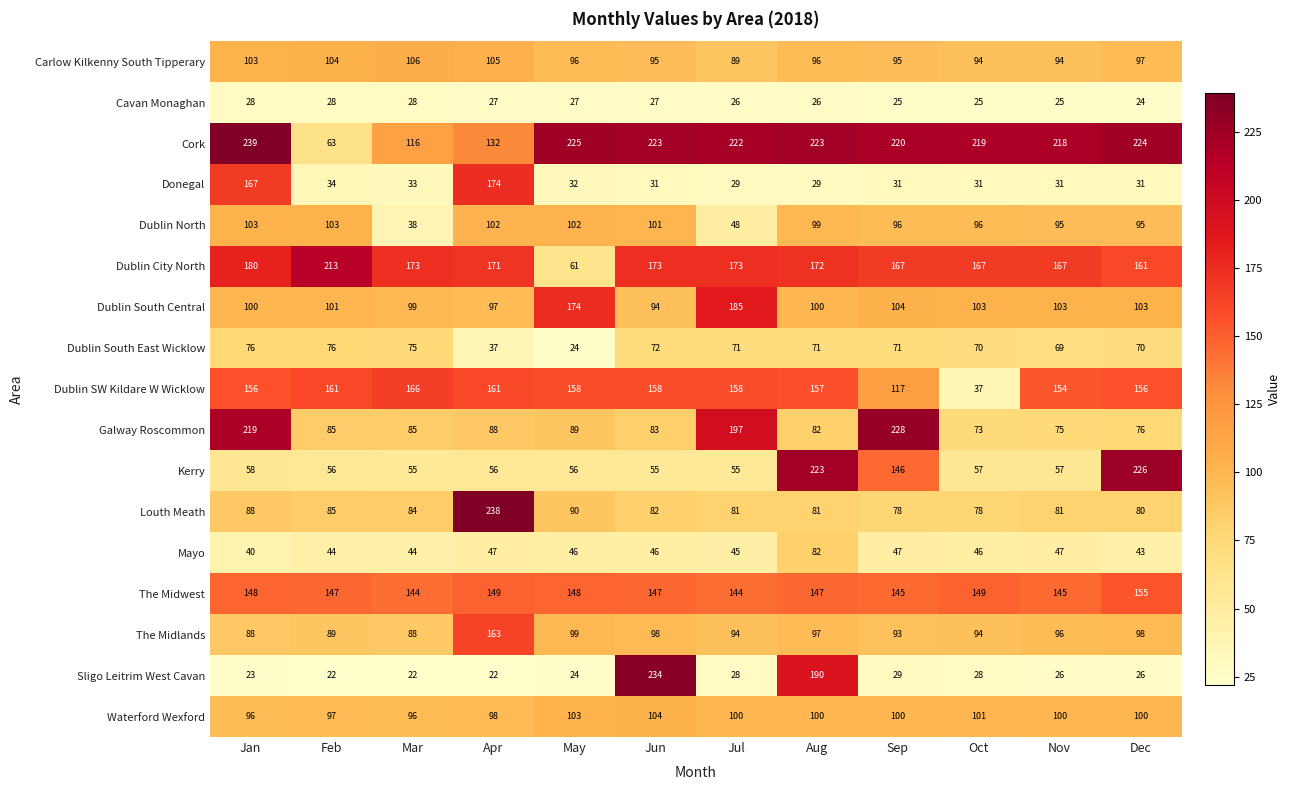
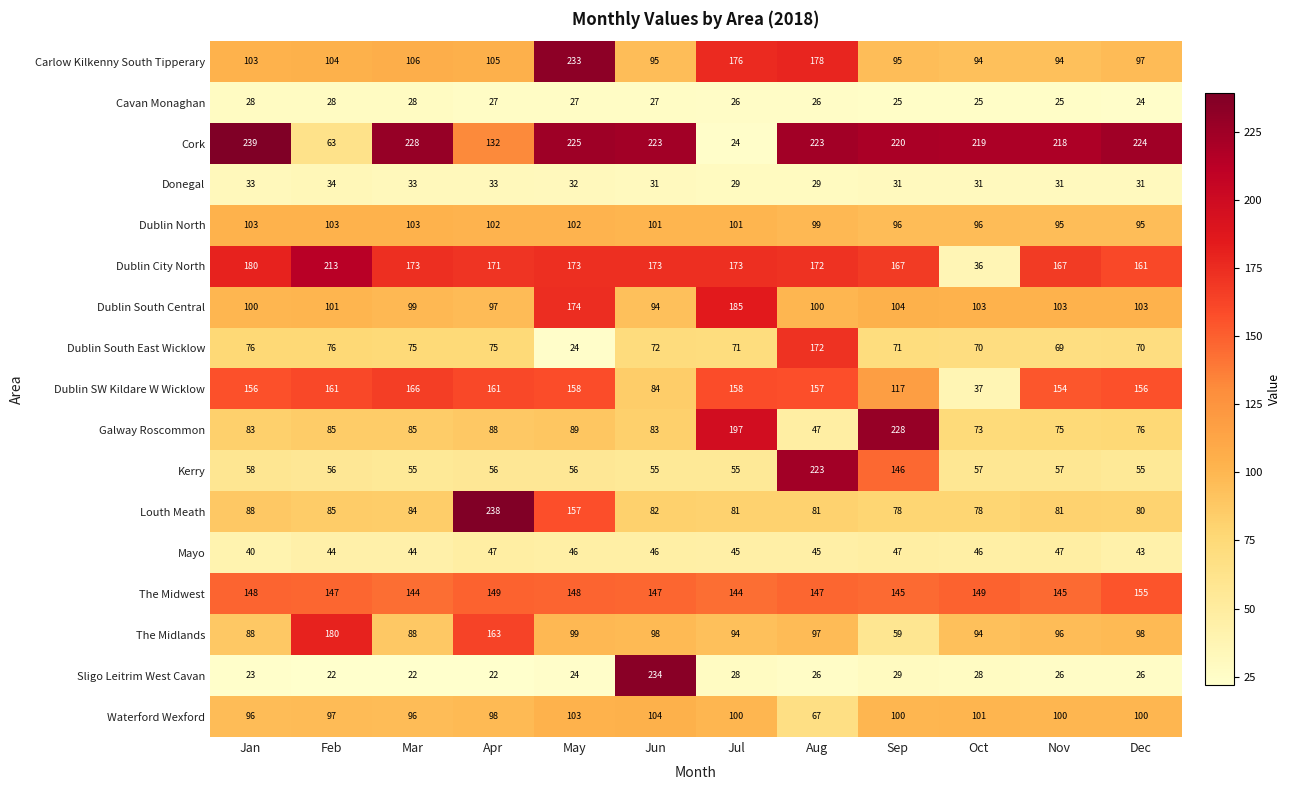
  {
    "Carlow Kilkenny South Tipperary": {
      "Jan": 103,
      "Feb": 104,
      "Mar": 106,
      "Apr": 105,
-     "May": 96,
+     "May": 233,
      "Jun": 95,
-     "Jul": 89,
-     "Aug": 96,
+     "Jul": 176,
+     "Aug": 178,
      "Sep": 95,
      "Oct": 94,
      "Nov": 94,
      "Dec": 97
    },
    "Cork": {
      "Jan": 239,
      "Feb": 63,
-     "Mar": 116,
+     "Mar": 228,
      "Apr": 132,
      "May": 225,
      "Jun": 223,
-     "Jul": 222,
+     "Jul": 24,
      "Aug": 223,
      "Sep": 220,
      "Oct": 219,
      "Nov": 218,
      "Dec": 224
    },
    "Donegal": {
-     "Jan": 167,
+     "Jan": 33,
      "Feb": 34,
      "Mar": 33,
-     "Apr": 174,
+     "Apr": 33,
      "May": 32,
      "Jun": 31,
      "Jul": 29,
      "Aug": 29,
      "Sep": 31,
      "Oct": 31,
      "Nov": 31,
      "Dec": 31
    },
    "Dublin North": {
      "Jan": 103,
      "Feb": 103,
-     "Mar": 38,
+     "Mar": 103,
      "Apr": 102,
      "May": 102,
      "Jun": 101,
-     "Jul": 48,
+     "Jul": 101,
      "Aug": 99,
      "Sep": 96,
      "Oct": 96,
      "Nov": 95,
      "Dec": 95
    },
    "Dublin City North": {
      "Jan": 180,
      "Feb": 213,
      "Mar": 173,
      "Apr": 171,
-     "May": 61,
+     "May": 173,
      "Jun": 173,
      "Jul": 173,
      "Aug": 172,
      "Sep": 167,
-     "Oct": 167,
+     "Oct": 36,
      "Nov": 167,
      "Dec": 161
    },
    "Dublin South East Wicklow": {
      "Jan": 76,
      "Feb": 76,
      "Mar": 75,
-     "Apr": 37,
+     "Apr": 75,
      "May": 24,
      "Jun": 72,
      "Jul": 71,
-     "Aug": 71,
+     "Aug": 172,
      "Sep": 71,
      "Oct": 70,
      "Nov": 69,
      "Dec": 70
    },
    "Dublin SW Kildare W Wicklow": {
      "Jan": 156,
      "Feb": 161,
      "Mar": 166,
      "Apr": 161,
      "May": 158,
-     "Jun": 158,
+     "Jun": 84,
      "Jul": 158,
      "Aug": 157,
      "Sep": 117,
      "Oct": 37,
      "Nov": 154,
      "Dec": 156
    },
    "Galway Roscommon": {
-     "Jan": 219,
+     "Jan": 83,
      "Feb": 85,
      "Mar": 85,
      "Apr": 88,
      "May": 89,
      "Jun": 83,
      "Jul": 197,
-     "Aug": 82,
+     "Aug": 47,
      "Sep": 228,
      "Oct": 73,
      "Nov": 75,
      "Dec": 76
    },
    "Kerry": {
      "Jan": 58,
      "Feb": 56,
      "Mar": 55,
      "Apr": 56,
      "May": 56,
      "Jun": 55,
      "Jul": 55,
      "Aug": 223,
      "Sep": 146,
      "Oct": 57,
      "Nov": 57,
-     "Dec": 226
+     "Dec": 55
    },
    "Louth Meath": {
      "Jan": 88,
      "Feb": 85,
      "Mar": 84,
      "Apr": 238,
-     "May": 90,
+     "May": 157,
      "Jun": 82,
      "Jul": 81,
      "Aug": 81,
      "Sep": 78,
      "Oct": 78,
      "Nov": 81,
      "Dec": 80
    },
    "Mayo": {
      "Jan": 40,
      "Feb": 44,
      "Mar": 44,
      "Apr": 47,
      "May": 46,
      "Jun": 46,
      "Jul": 45,
-     "Aug": 82,
+     "Aug": 45,
      "Sep": 47,
      "Oct": 46,
      "Nov": 47,
      "Dec": 43
    },
    "The Midlands": {
      "Jan": 88,
-     "Feb": 89,
+     "Feb": 180,
      "Mar": 88,
      "Apr": 163,
      "May": 99,
      "Jun": 98,
      "Jul": 94,
      "Aug": 97,
-     "Sep": 93,
+     "Sep": 59,
      "Oct": 94,
      "Nov": 96,
      "Dec": 98
    },
    "Sligo Leitrim West Cavan": {
      "Jan": 23,
      "Feb": 22,
      "Mar": 22,
      "Apr": 22,
      "May": 24,
      "Jun": 234,
      "Jul": 28,
-     "Aug": 190,
+     "Aug": 26,
      "Sep": 29,
      "Oct": 28,
      "Nov": 26,
      "Dec": 26
    },
    "Waterford Wexford": {
      "Jan": 96,
      "Feb": 97,
      "Mar": 96,
      "Apr": 98,
      "May": 103,
      "Jun": 104,
      "Jul": 100,
-     "Aug": 100,
+     "Aug": 67,
      "Sep": 100,
      "Oct": 101,
      "Nov": 100,
      "Dec": 100
    }
  }
